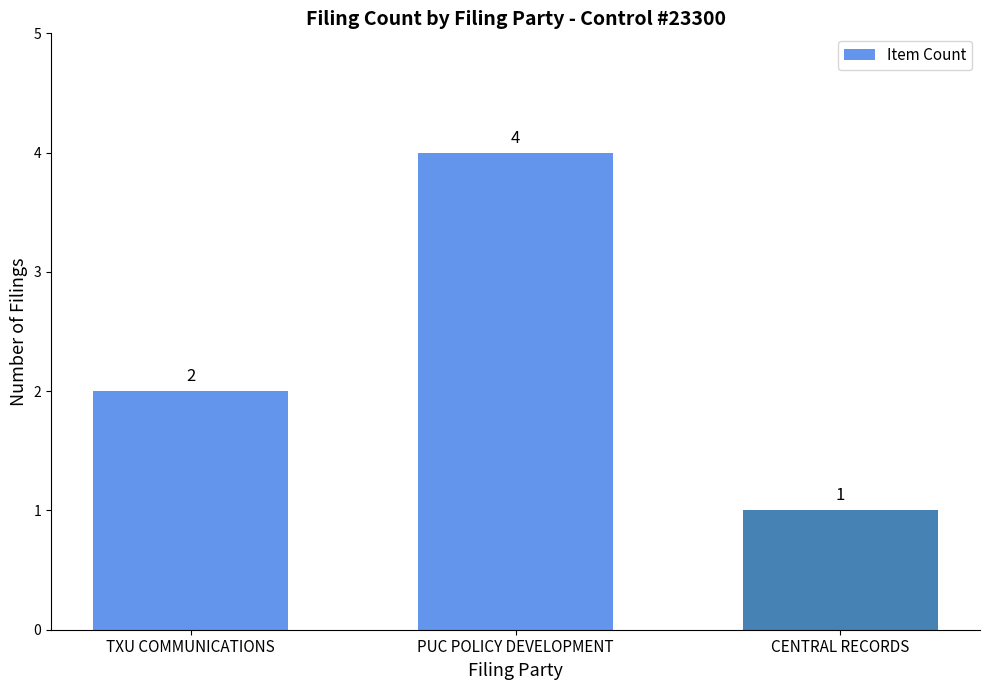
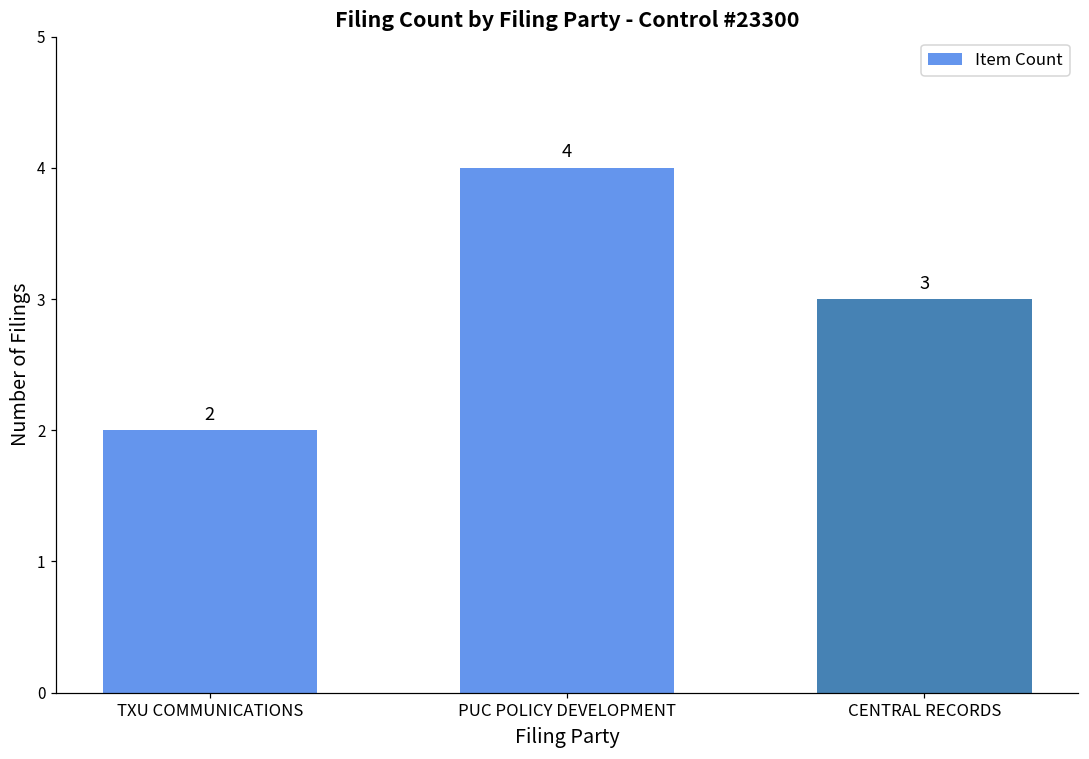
  {
    "TXU COMMUNICATIONS": 2,
    "PUC POLICY DEVELOPMENT": 4,
-   "CENTRAL RECORDS": 1
+   "CENTRAL RECORDS": 3
  }
